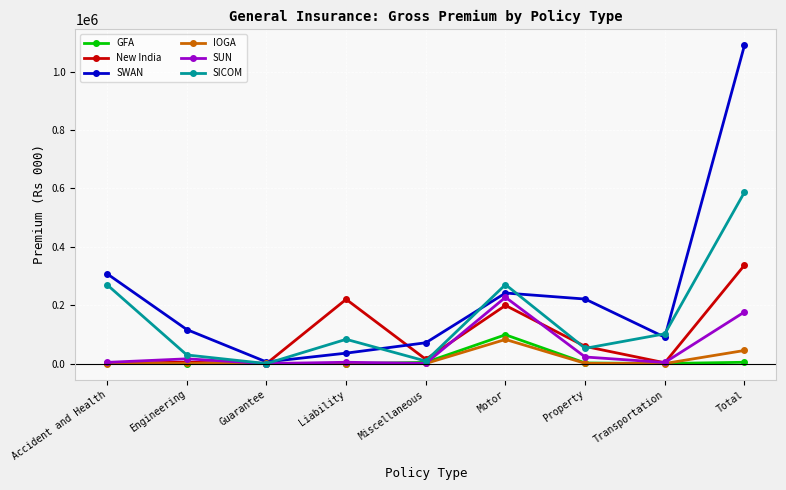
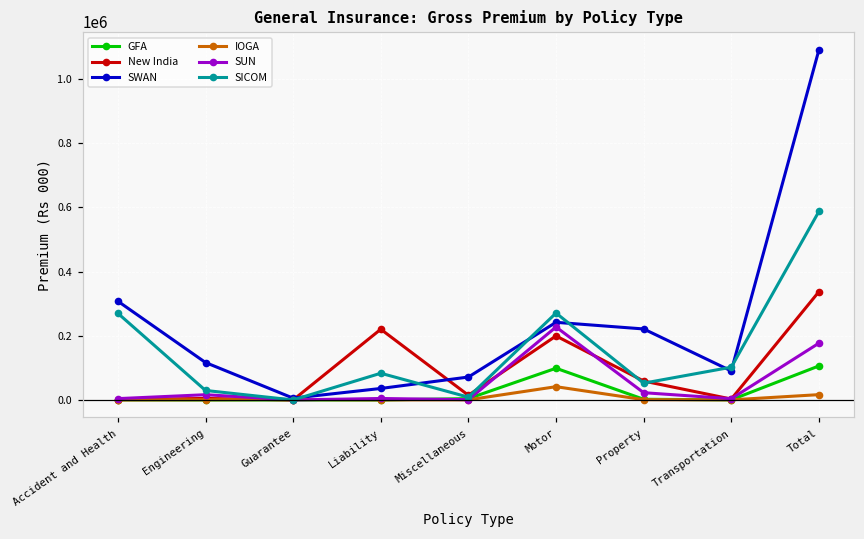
  {
    "GFA": {
      "Motor": 100000,
-     "Total": 0
+     "Total": 110000
    },
    "New India": {
      "Liability": 220000,
      "Motor": 200000,
      "Total": 340000
    },
    "SWAN": {
      "Accident and Health": 310000,
      "Engineering": 120000,
      "Liability": 40000,
      "Miscellaneous": 70000,
      "Motor": 240000,
      "Property": 220000,
      "Transportation": 90000,
      "Total": 1090000
    },
    "IOGA": {
-     "Motor": 80000,
-     "Total": 40000
+     "Motor": 40000,
+     "Total": 20000
    },
    "SUN": {
      "Engineering": 20000,
      "Motor": 230000,
      "Property": 20000,
      "Total": 180000
    },
    "SICOM": {
      "Accident and Health": 270000,
      "Engineering": 30000,
      "Liability": 80000,
      "Motor": 270000,
      "Transportation": 100000,
      "Total": 590000
    }
  }
